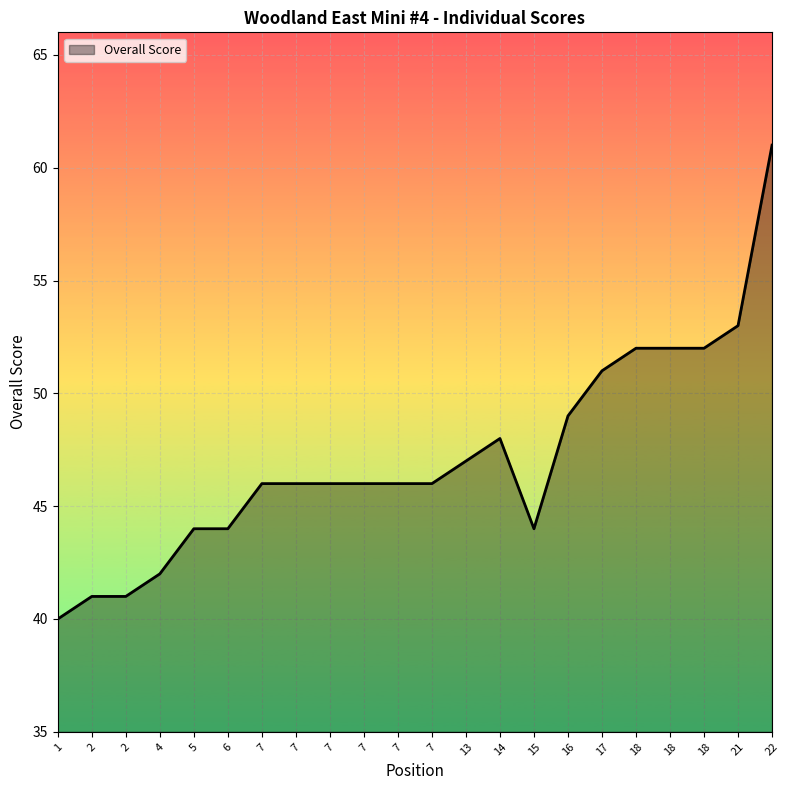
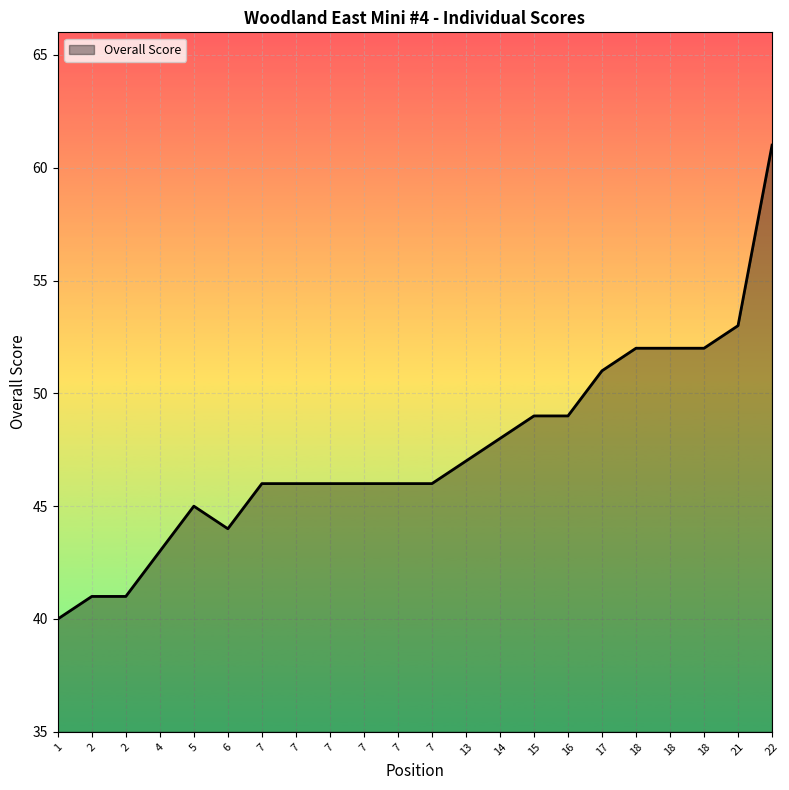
  {
    "1": 40,
-   "4": 42,
-   "5": 44,
+   "4": 43,
+   "5": 45,
    "6": 44,
    "13": 47,
    "14": 48,
-   "15": 44,
+   "15": 49,
    "16": 49,
    "17": 51,
    "21": 53,
    "22": 61
  }
